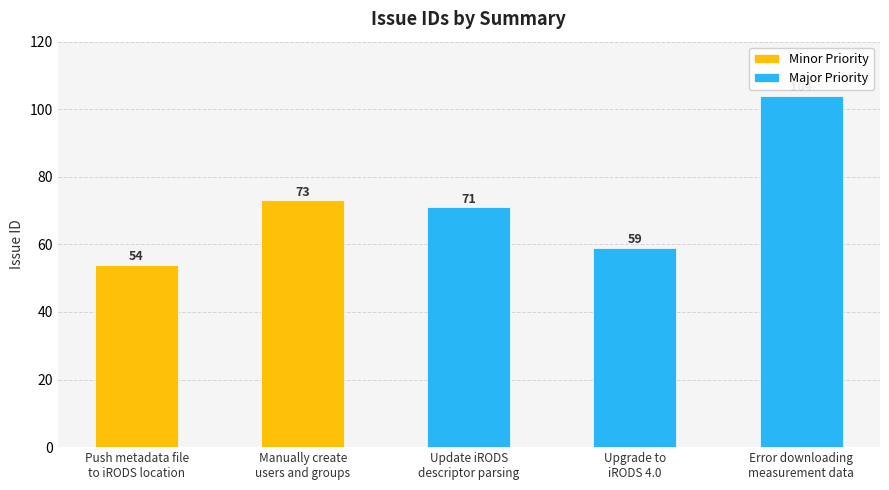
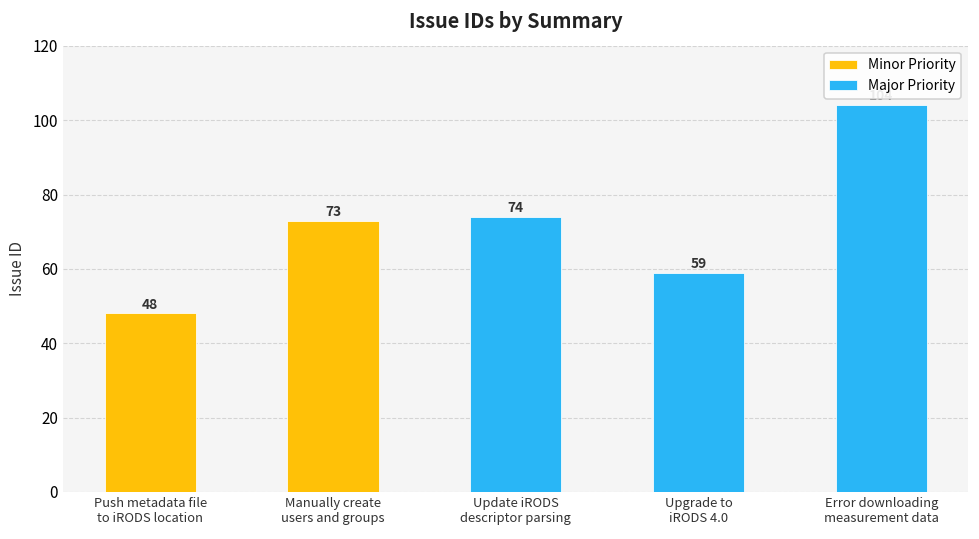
  {
-   "Push metadata file to iRODS location": 54,
+   "Push metadata file to iRODS location": 48,
    "Manually create users and groups": 73,
-   "Update iRODS descriptor parsing": 71,
+   "Update iRODS descriptor parsing": 74,
    "Upgrade to iRODS 4.0": 59
  }
